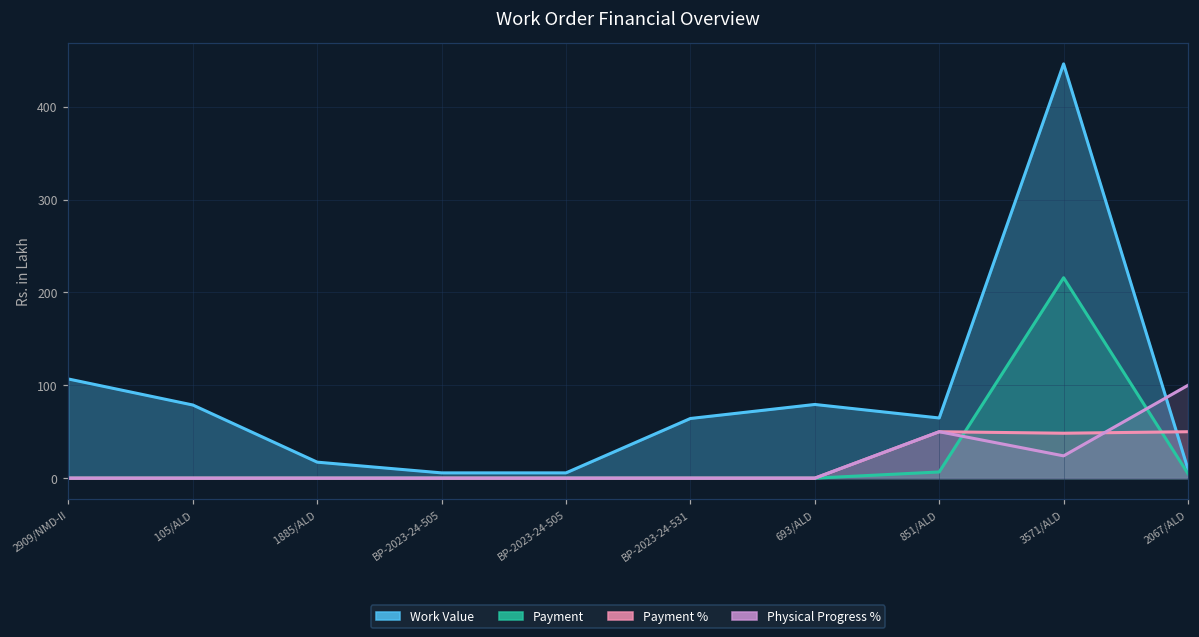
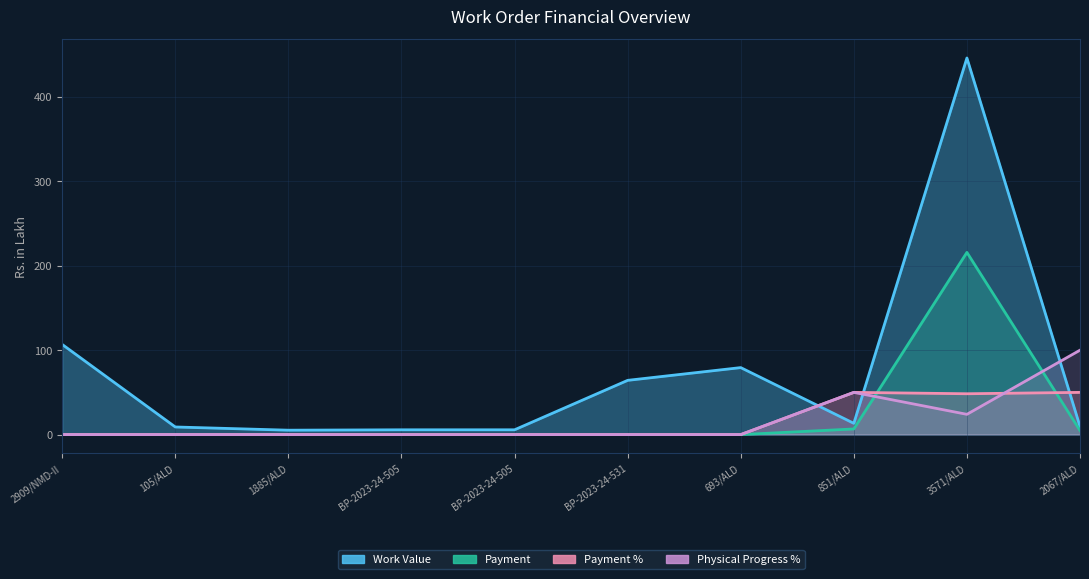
  {
    "Work Value": {
      "2909/NMD-II": 110,
-     "105/ALD": 80,
-     "1885/ALD": 20,
+     "105/ALD": 10,
+     "1885/ALD": 10,
      "BP-2023-24-531": 60,
      "693/ALD": 80,
-     "851/ALD": 60,
+     "851/ALD": 10,
      "3571/ALD": 450,
      "2067/ALD": 10
    }
  }
